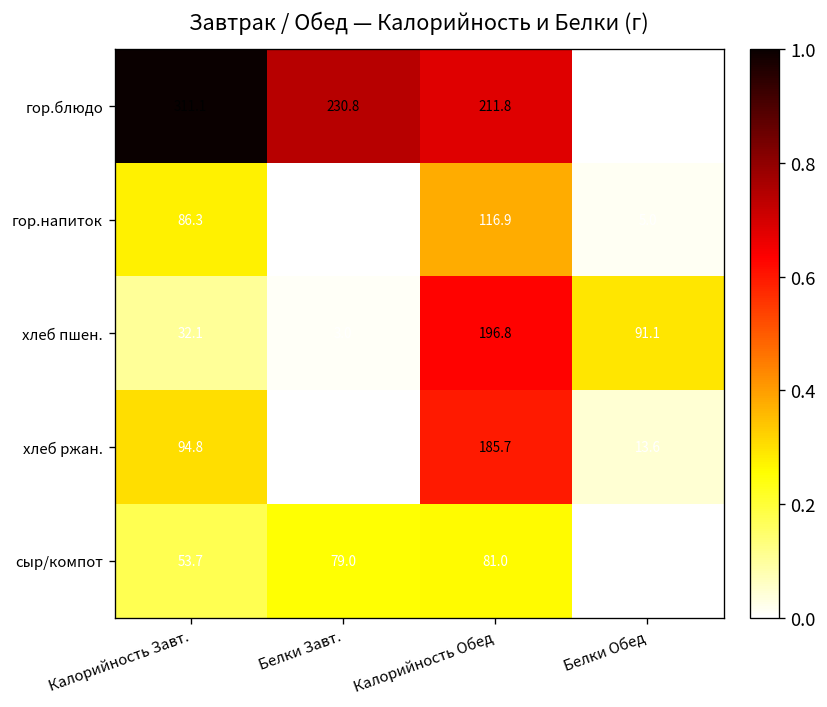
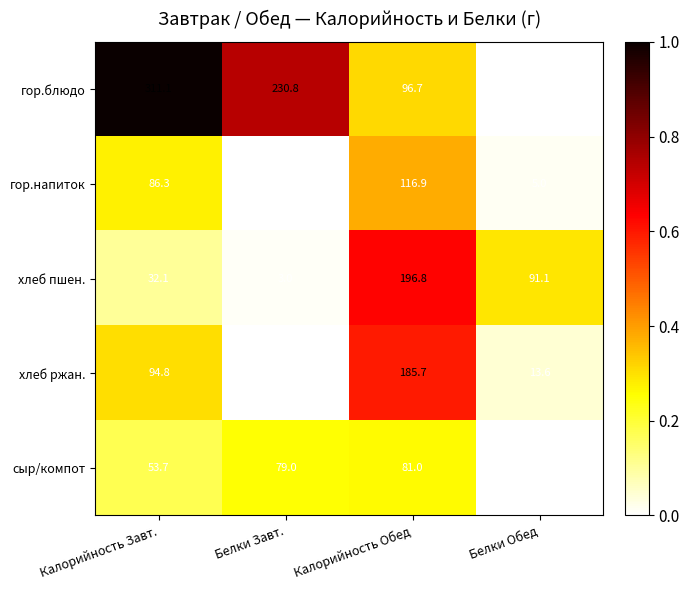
  {
    "гор.блюдо": {
      "Белки Завт.": 230.8,
-     "Калорийность Обед": 211.8
+     "Калорийность Обед": 96.7
    },
    "гор.напиток": {
      "Калорийность Завт.": 86.3,
      "Калорийность Обед": 116.9
    },
    "хлеб пшен.": {
      "Калорийность Завт.": 32.1,
      "Калорийность Обед": 196.8,
      "Белки Обед": 91.1
    },
    "хлеб ржан.": {
      "Калорийность Завт.": 94.8,
      "Калорийность Обед": 185.7
    },
    "сыр/компот": {
      "Калорийность Завт.": 53.7,
      "Белки Завт.": 79.0,
      "Калорийность Обед": 81.0
    }
  }
